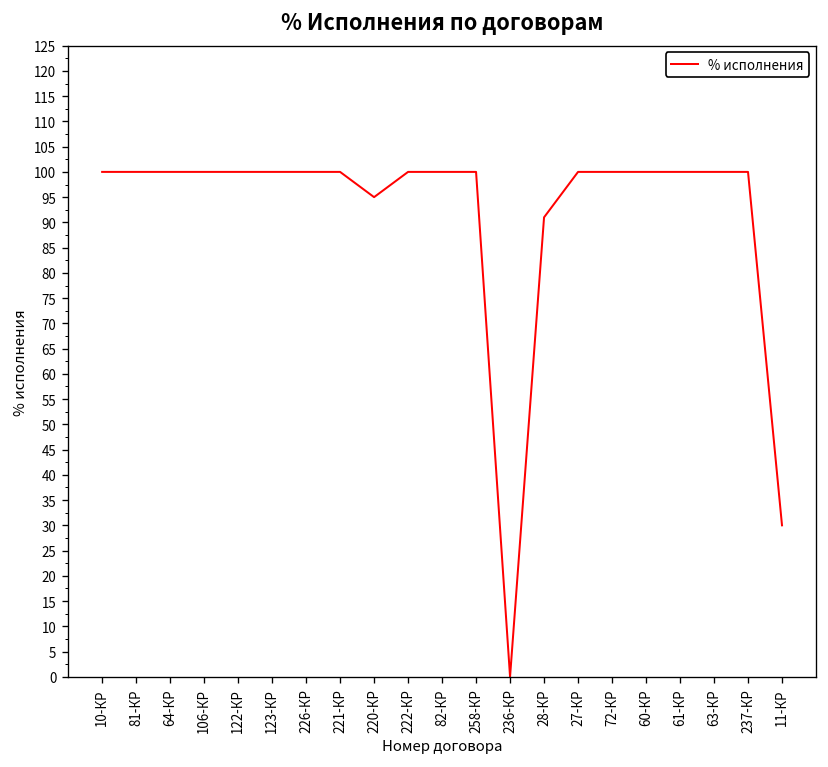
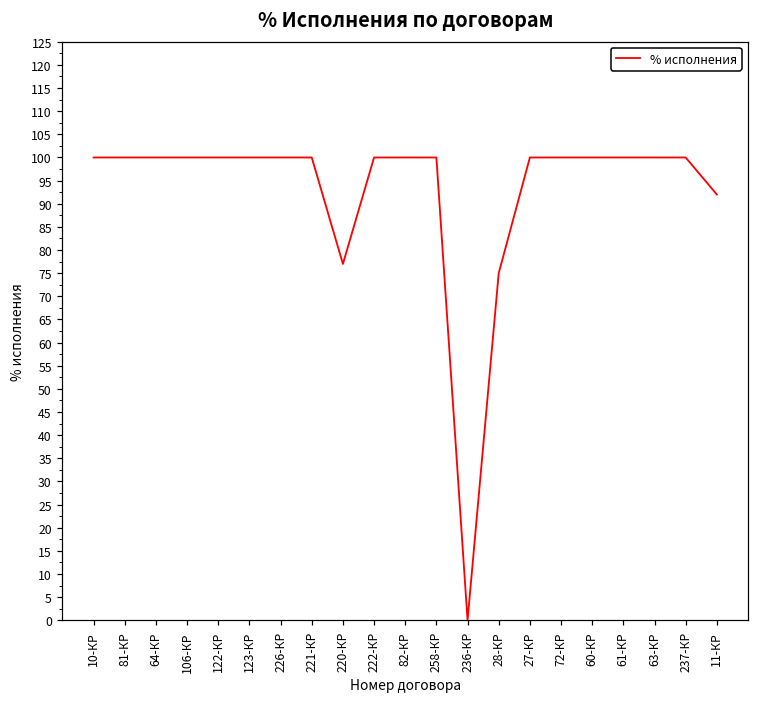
  {
    "10-КР": 100,
    "81-КР": 100,
    "64-КР": 100,
    "106-КР": 100,
    "122-КР": 100,
    "123-КР": 100,
    "226-КР": 100,
    "221-КР": 100,
-   "220-КР": 95,
+   "220-КР": 77,
    "222-КР": 100,
    "82-КР": 100,
    "258-КР": 100,
    "236-КР": 0,
-   "28-КР": 91,
+   "28-КР": 75,
    "27-КР": 100,
    "72-КР": 100,
    "60-КР": 100,
    "61-КР": 100,
    "63-КР": 100,
    "237-КР": 100,
-   "11-КР": 30
+   "11-КР": 92
  }
